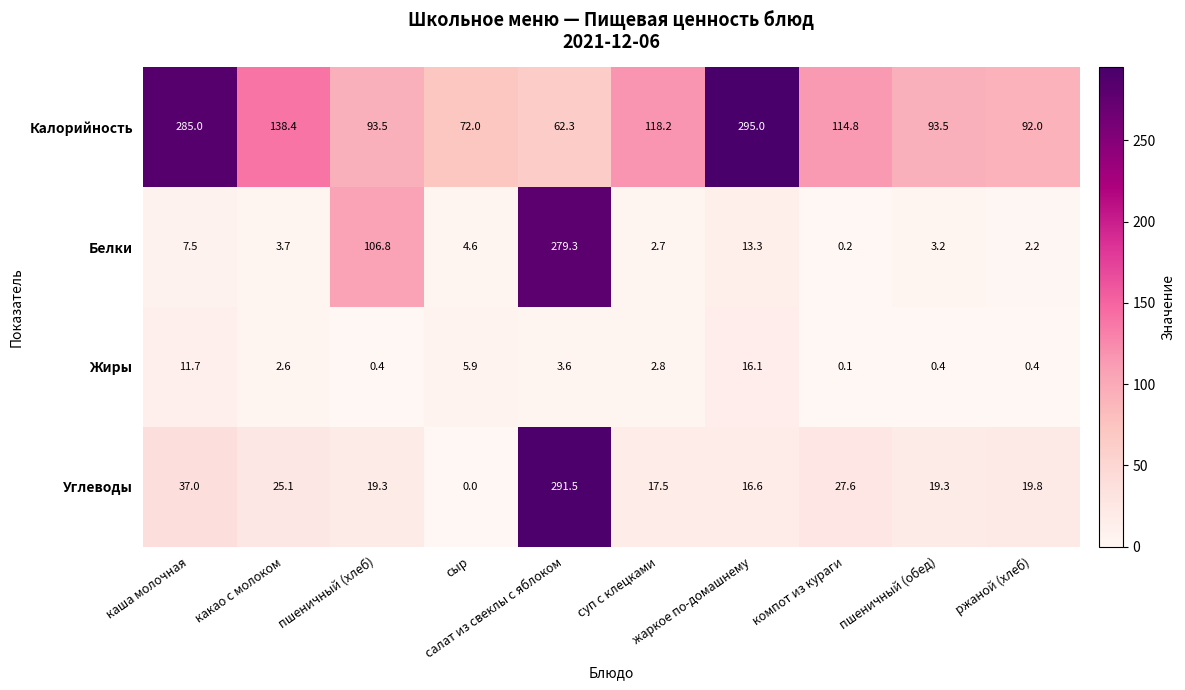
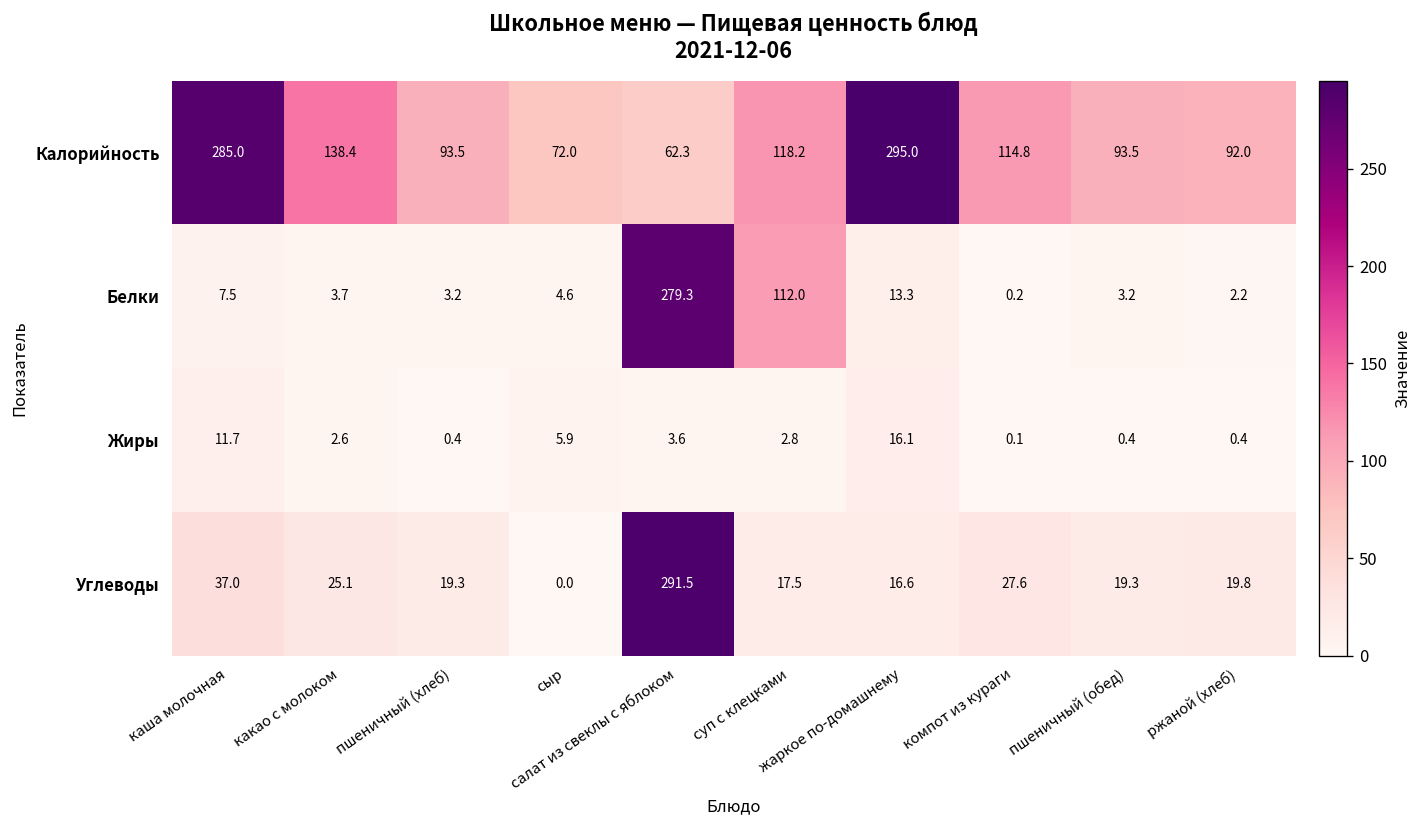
  {
    "Калорийность": {
      "каша молочная": 285.0,
      "какао с молоком": 138.4,
      "пшеничный (хлеб)": 93.5,
      "сыр": 72.0,
      "салат из свеклы с яблоком": 62.3,
      "суп с клецками": 118.2,
      "жаркое по-домашнему": 295.0,
      "компот из кураги": 114.8,
      "пшеничный (обед)": 93.5,
      "ржаной (хлеб)": 92.0
    },
    "Белки": {
      "каша молочная": 7.5,
      "какао с молоком": 3.7,
-     "пшеничный (хлеб)": 106.8,
+     "пшеничный (хлеб)": 3.2,
      "сыр": 4.6,
      "салат из свеклы с яблоком": 279.3,
-     "суп с клецками": 2.7,
+     "суп с клецками": 112.0,
      "жаркое по-домашнему": 13.3,
      "компот из кураги": 0.2,
      "пшеничный (обед)": 3.2,
      "ржаной (хлеб)": 2.2
    },
    "Жиры": {
      "каша молочная": 11.7,
      "какао с молоком": 2.6,
      "пшеничный (хлеб)": 0.4,
      "сыр": 5.9,
      "салат из свеклы с яблоком": 3.6,
      "суп с клецками": 2.8,
      "жаркое по-домашнему": 16.1,
      "компот из кураги": 0.1,
      "пшеничный (обед)": 0.4,
      "ржаной (хлеб)": 0.4
    },
    "Углеводы": {
      "каша молочная": 37.0,
      "какао с молоком": 25.1,
      "пшеничный (хлеб)": 19.3,
      "сыр": 0.0,
      "салат из свеклы с яблоком": 291.5,
      "суп с клецками": 17.5,
      "жаркое по-домашнему": 16.6,
      "компот из кураги": 27.6,
      "пшеничный (обед)": 19.3,
      "ржаной (хлеб)": 19.8
    }
  }
